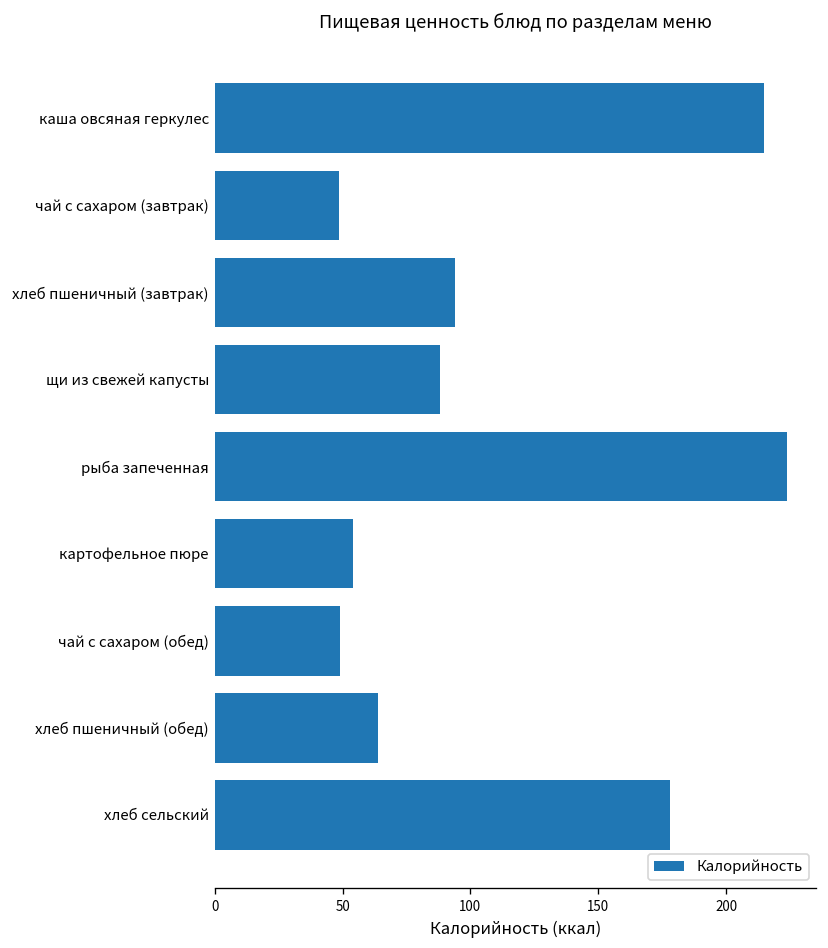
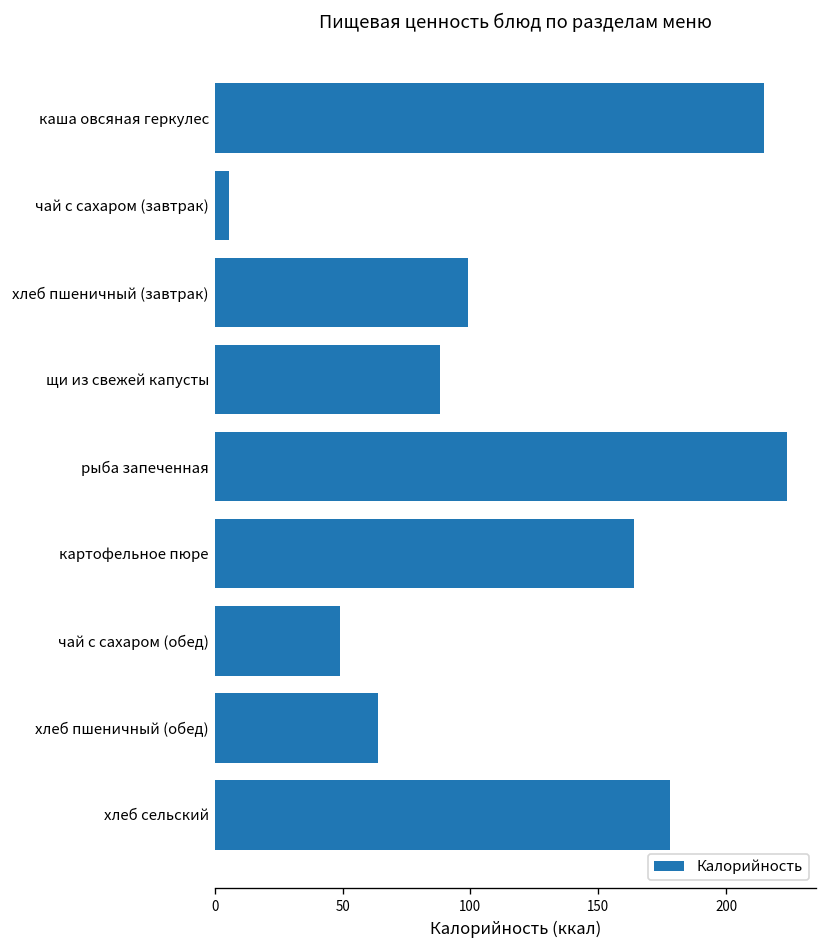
  {
    "каша овсяная геркулес": 215,
-   "чай с сахаром (завтрак)": 49,
-   "хлеб пшеничный (завтрак)": 94,
+   "чай с сахаром (завтрак)": 6,
+   "хлеб пшеничный (завтрак)": 99,
    "щи из свежей капусты": 88,
    "рыба запеченная": 224,
-   "картофельное пюре": 54,
+   "картофельное пюре": 164,
    "чай с сахаром (обед)": 49,
    "хлеб пшеничный (обед)": 64,
    "хлеб сельский": 178
  }
